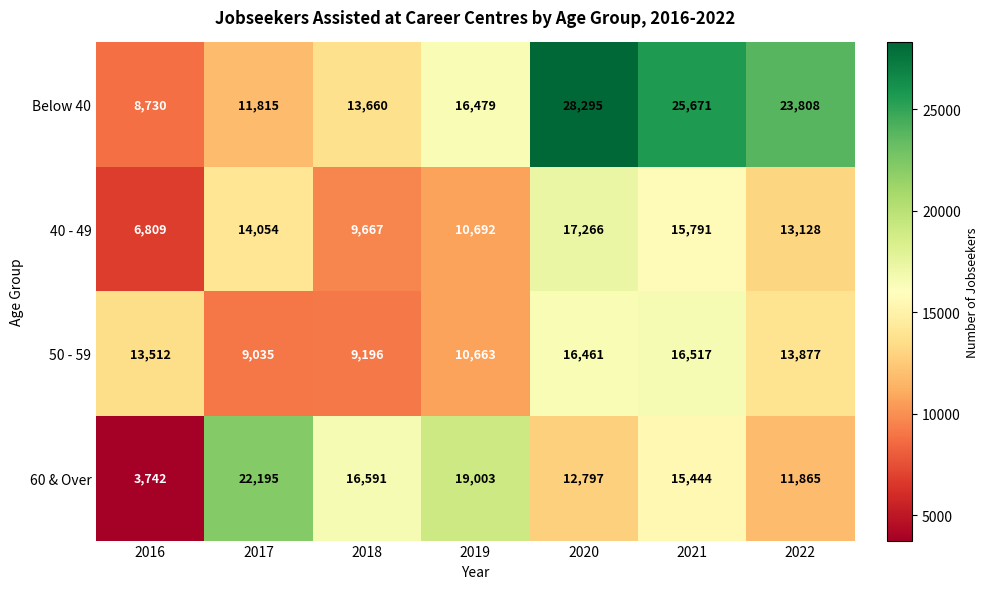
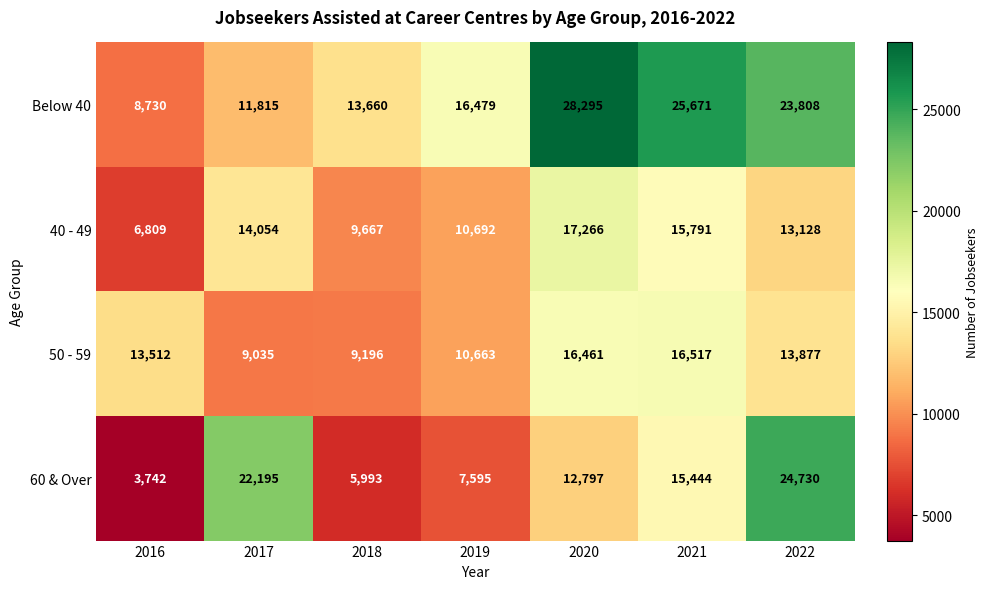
  {
    "Below 40": {
      "2016": "8,730",
      "2017": "11,815",
      "2018": "13,660",
      "2019": "16,479",
      "2020": "28,295",
      "2021": "25,671",
      "2022": "23,808"
    },
    "40 - 49": {
      "2016": "6,809",
      "2017": "14,054",
      "2018": "9,667",
      "2019": "10,692",
      "2020": "17,266",
      "2021": "15,791",
      "2022": "13,128"
    },
    "50 - 59": {
      "2016": "13,512",
      "2017": "9,035",
      "2018": "9,196",
      "2019": "10,663",
      "2020": "16,461",
      "2021": "16,517",
      "2022": "13,877"
    },
    "60 & Over": {
      "2016": "3,742",
      "2017": "22,195",
-     "2018": "16,591",
-     "2019": "19,003",
+     "2018": "5,993",
+     "2019": "7,595",
      "2020": "12,797",
      "2021": "15,444",
-     "2022": "11,865"
+     "2022": "24,730"
    }
  }
